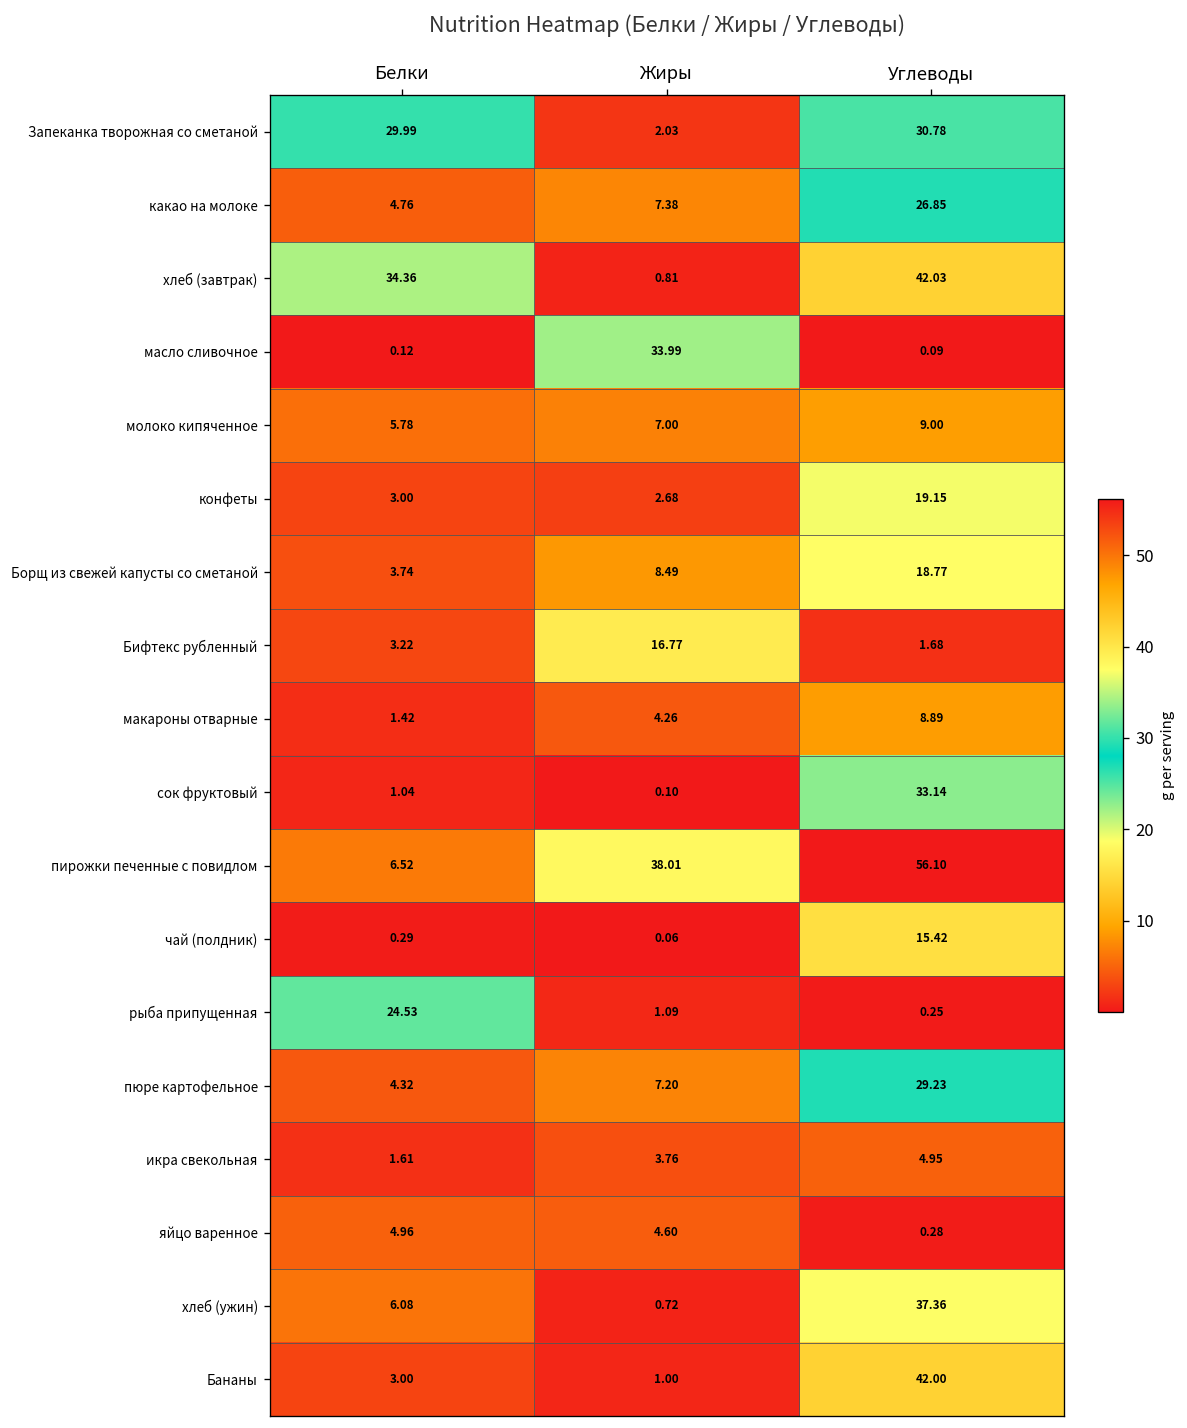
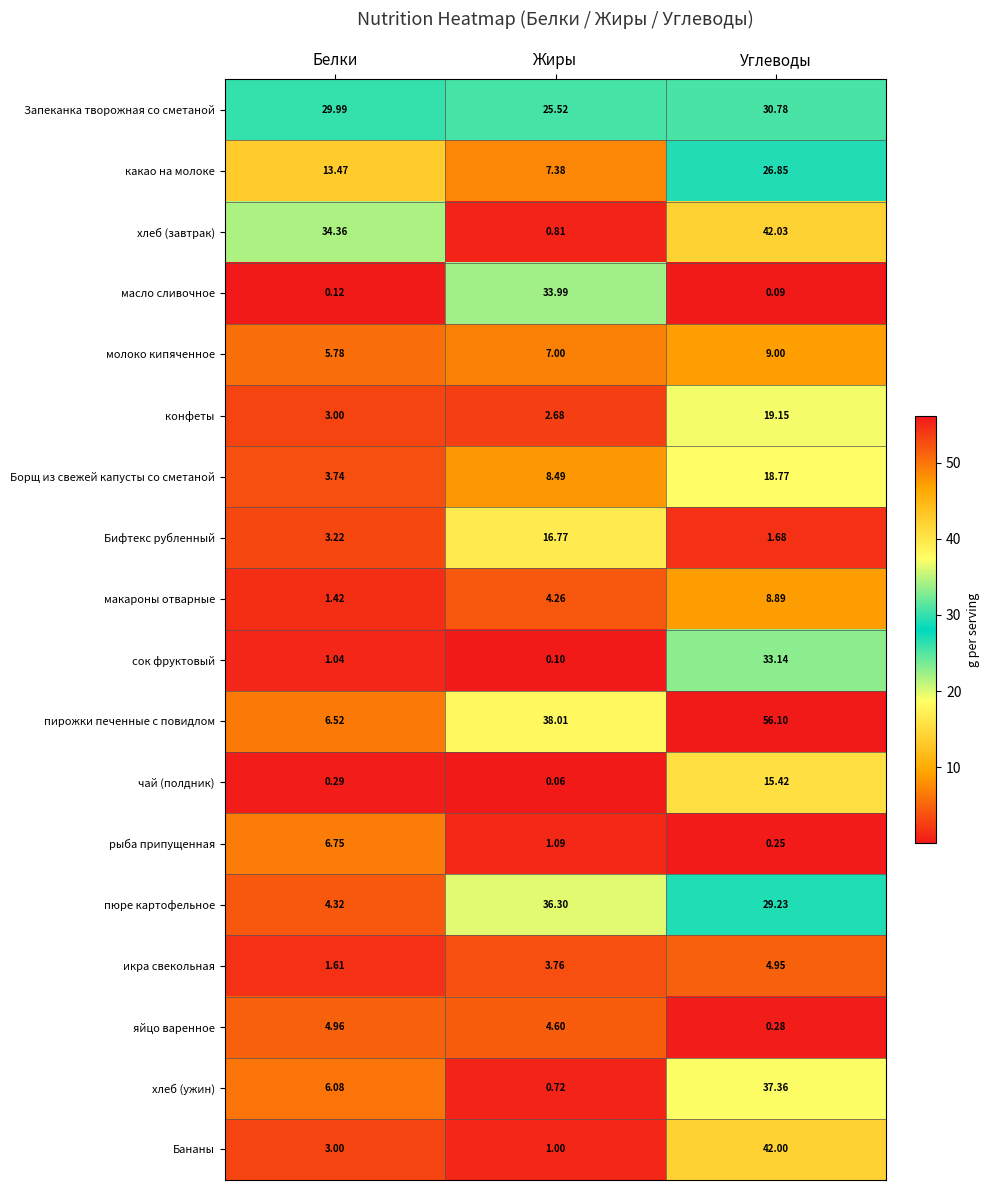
  {
    "Запеканка творожная со сметаной": {
      "Белки": 29.99,
-     "Жиры": 2.03,
+     "Жиры": 25.52,
      "Углеводы": 30.78
    },
    "какао на молоке": {
-     "Белки": 4.76,
+     "Белки": 13.47,
      "Жиры": 7.38,
      "Углеводы": 26.85
    },
    "хлеб (завтрак)": {
      "Белки": 34.36,
      "Жиры": 0.81,
      "Углеводы": 42.03
    },
    "масло сливочное": {
      "Белки": 0.12,
      "Жиры": 33.99,
      "Углеводы": 0.09
    },
    "молоко кипяченное": {
      "Белки": 5.78,
      "Жиры": 7.00,
      "Углеводы": 9.00
    },
    "конфеты": {
      "Белки": 3.00,
      "Жиры": 2.68,
      "Углеводы": 19.15
    },
    "Борщ из свежей капусты со сметаной": {
      "Белки": 3.74,
      "Жиры": 8.49,
      "Углеводы": 18.77
    },
    "Бифтекс рубленный": {
      "Белки": 3.22,
      "Жиры": 16.77,
      "Углеводы": 1.68
    },
    "макароны отварные": {
      "Белки": 1.42,
      "Жиры": 4.26,
      "Углеводы": 8.89
    },
    "сок фруктовый": {
      "Белки": 1.04,
      "Жиры": 0.10,
      "Углеводы": 33.14
    },
    "пирожки печенные с повидлом": {
      "Белки": 6.52,
      "Жиры": 38.01,
      "Углеводы": 56.10
    },
    "чай (полдник)": {
      "Белки": 0.29,
      "Жиры": 0.06,
      "Углеводы": 15.42
    },
    "рыба припущенная": {
-     "Белки": 24.53,
+     "Белки": 6.75,
      "Жиры": 1.09,
      "Углеводы": 0.25
    },
    "пюре картофельное": {
      "Белки": 4.32,
-     "Жиры": 7.20,
+     "Жиры": 36.30,
      "Углеводы": 29.23
    },
    "икра свекольная": {
      "Белки": 1.61,
      "Жиры": 3.76,
      "Углеводы": 4.95
    },
    "яйцо варенное": {
      "Белки": 4.96,
      "Жиры": 4.60,
      "Углеводы": 0.28
    },
    "хлеб (ужин)": {
      "Белки": 6.08,
      "Жиры": 0.72,
      "Углеводы": 37.36
    },
    "Бананы": {
      "Белки": 3.00,
      "Жиры": 1.00,
      "Углеводы": 42.00
    }
  }
